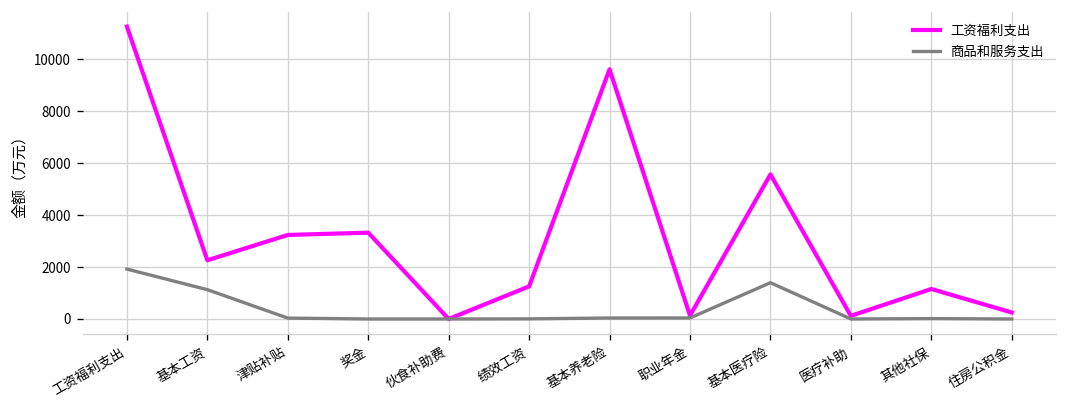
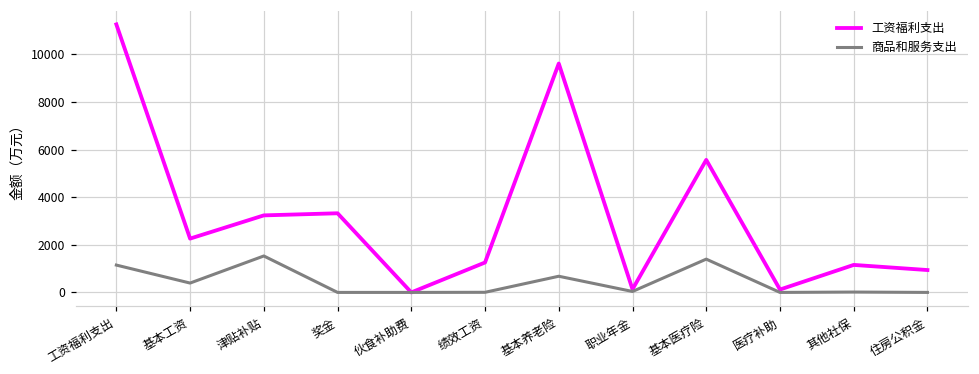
  {
    "工资福利支出": {
      "工资福利支出": 11300,
      "基本工资": 2300,
      "津贴补贴": 3200,
      "奖金": 3300,
      "绩效工资": 1300,
      "基本养老险": 9600,
      "基本医疗险": 5600,
      "医疗补助": 100,
      "其他社保": 1200,
-     "住房公积金": 300
+     "住房公积金": 900
    },
    "商品和服务支出": {
-     "工资福利支出": 1900,
-     "基本工资": 1100,
-     "津贴补贴": 0,
+     "工资福利支出": 1100,
+     "基本工资": 400,
+     "津贴补贴": 1500,
      "奖金": 0,
      "绩效工资": 0,
-     "基本养老险": 0,
+     "基本养老险": 700,
      "基本医疗险": 1400,
      "医疗补助": 0,
      "其他社保": 0,
      "住房公积金": 0
    }
  }
